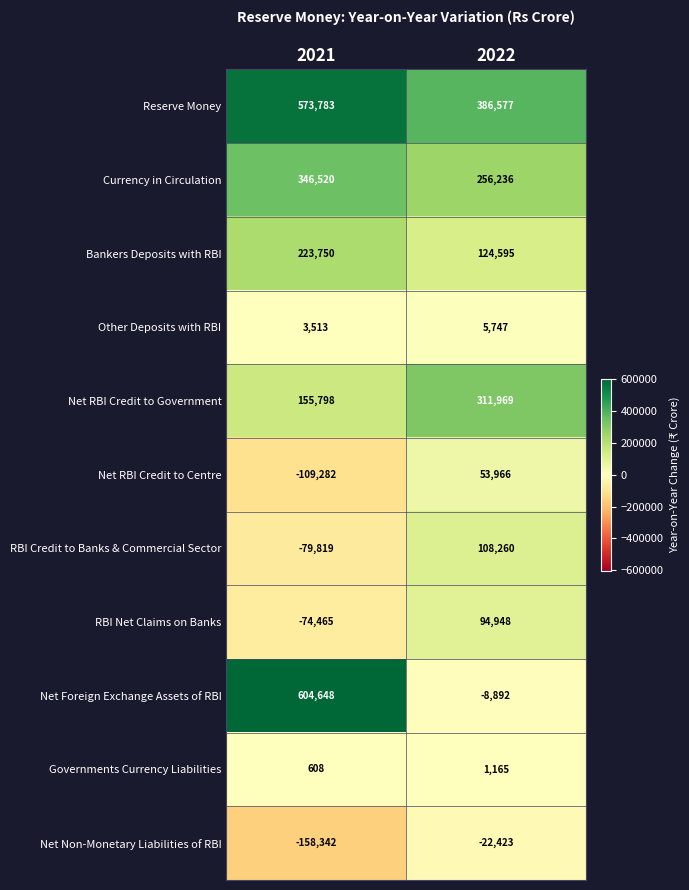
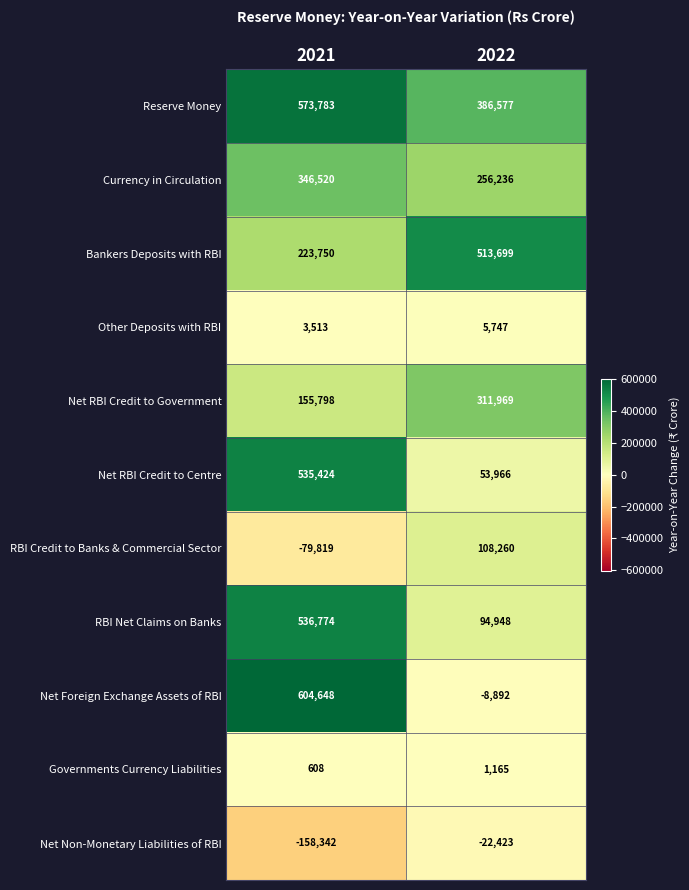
  {
    "Reserve Money": {
      "2021": "573,783",
      "2022": "386,577"
    },
    "Currency in Circulation": {
      "2021": "346,520",
      "2022": "256,236"
    },
    "Bankers Deposits with RBI": {
      "2021": "223,750",
-     "2022": "124,595"
+     "2022": "513,699"
    },
    "Other Deposits with RBI": {
      "2021": "3,513",
      "2022": "5,747"
    },
    "Net RBI Credit to Government": {
      "2021": "155,798",
      "2022": "311,969"
    },
    "Net RBI Credit to Centre": {
-     "2021": "-109,282",
+     "2021": "535,424",
      "2022": "53,966"
    },
    "RBI Credit to Banks & Commercial Sector": {
      "2021": "-79,819",
      "2022": "108,260"
    },
    "RBI Net Claims on Banks": {
-     "2021": "-74,465",
+     "2021": "536,774",
      "2022": "94,948"
    },
    "Net Foreign Exchange Assets of RBI": {
      "2021": "604,648",
      "2022": "-8,892"
    },
    "Governments Currency Liabilities": {
      "2021": "608",
      "2022": "1,165"
    },
    "Net Non-Monetary Liabilities of RBI": {
      "2021": "-158,342",
      "2022": "-22,423"
    }
  }
